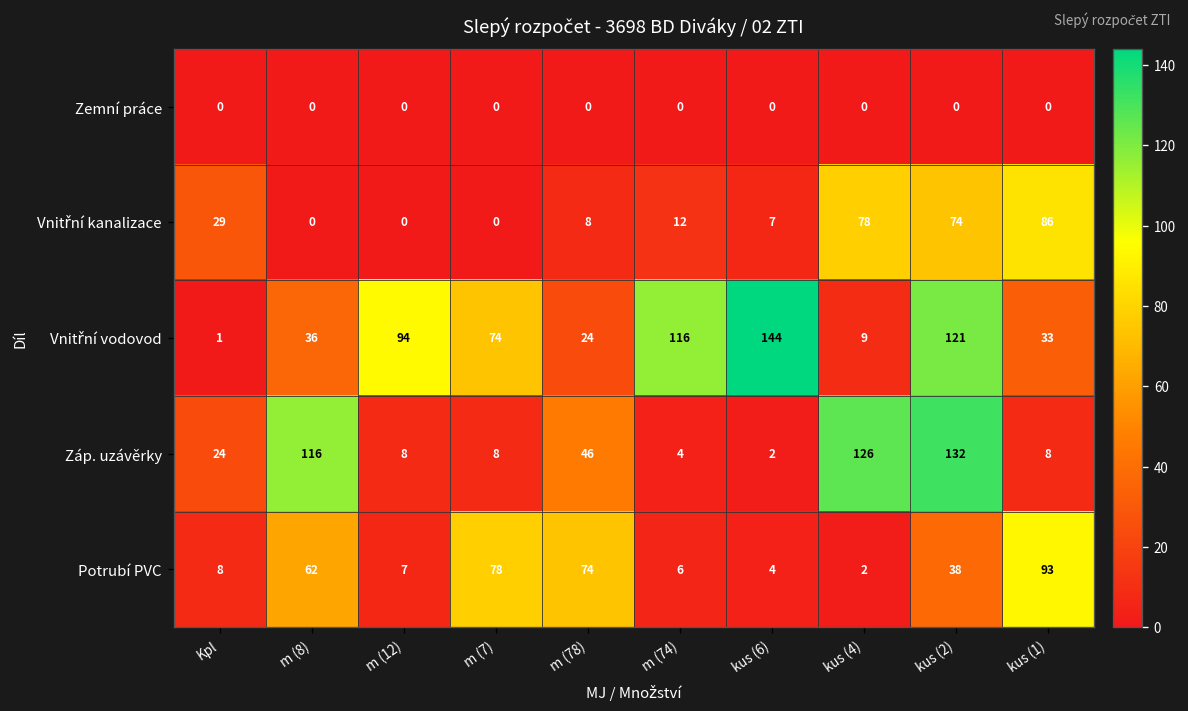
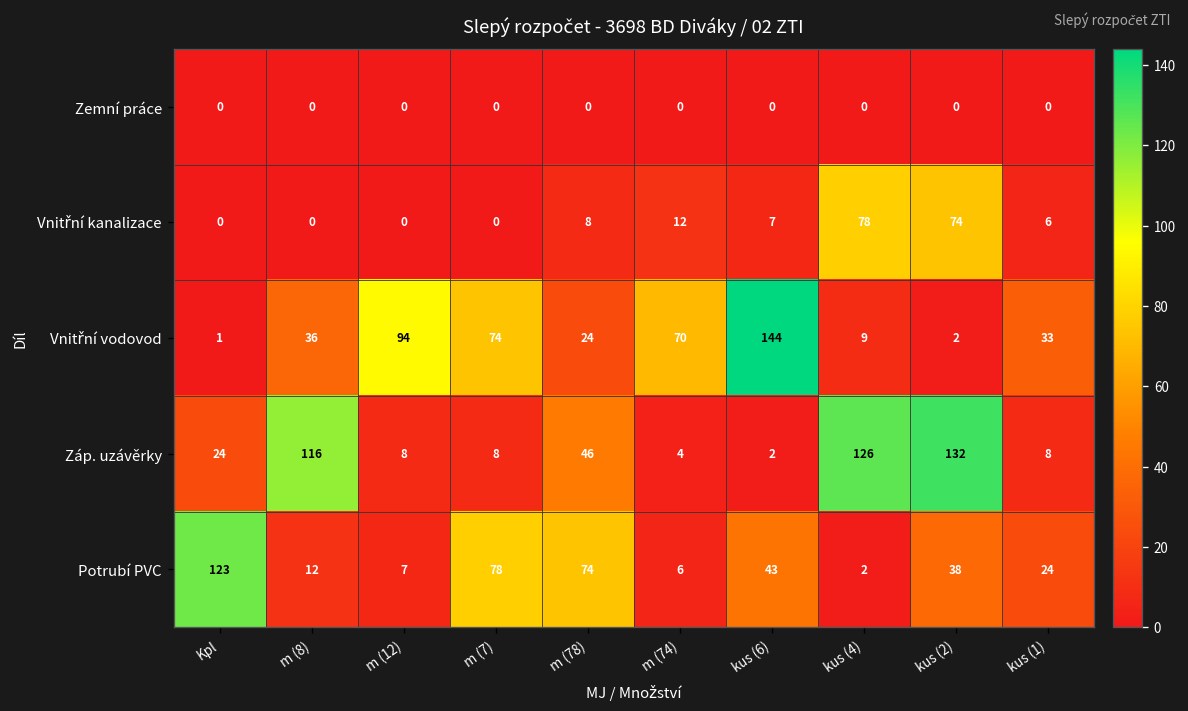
  {
    "Zemní práce": {
      "Kpl": 0,
      "m (8)": 0,
      "m (12)": 0,
      "m (7)": 0,
      "m (78)": 0,
      "m (74)": 0,
      "kus (6)": 0,
      "kus (4)": 0,
      "kus (2)": 0,
      "kus (1)": 0
    },
    "Vnitřní kanalizace": {
-     "Kpl": 29,
+     "Kpl": 0,
      "m (8)": 0,
      "m (12)": 0,
      "m (7)": 0,
      "m (78)": 8,
      "m (74)": 12,
      "kus (6)": 7,
      "kus (4)": 78,
      "kus (2)": 74,
-     "kus (1)": 86
+     "kus (1)": 6
    },
    "Vnitřní vodovod": {
      "Kpl": 1,
      "m (8)": 36,
      "m (12)": 94,
      "m (7)": 74,
      "m (78)": 24,
-     "m (74)": 116,
+     "m (74)": 70,
      "kus (6)": 144,
      "kus (4)": 9,
-     "kus (2)": 121,
+     "kus (2)": 2,
      "kus (1)": 33
    },
    "Záp. uzávěrky": {
      "Kpl": 24,
      "m (8)": 116,
      "m (12)": 8,
      "m (7)": 8,
      "m (78)": 46,
      "m (74)": 4,
      "kus (6)": 2,
      "kus (4)": 126,
      "kus (2)": 132,
      "kus (1)": 8
    },
    "Potrubí PVC": {
-     "Kpl": 8,
-     "m (8)": 62,
+     "Kpl": 123,
+     "m (8)": 12,
      "m (12)": 7,
      "m (7)": 78,
      "m (78)": 74,
      "m (74)": 6,
-     "kus (6)": 4,
+     "kus (6)": 43,
      "kus (4)": 2,
      "kus (2)": 38,
-     "kus (1)": 93
+     "kus (1)": 24
    }
  }
